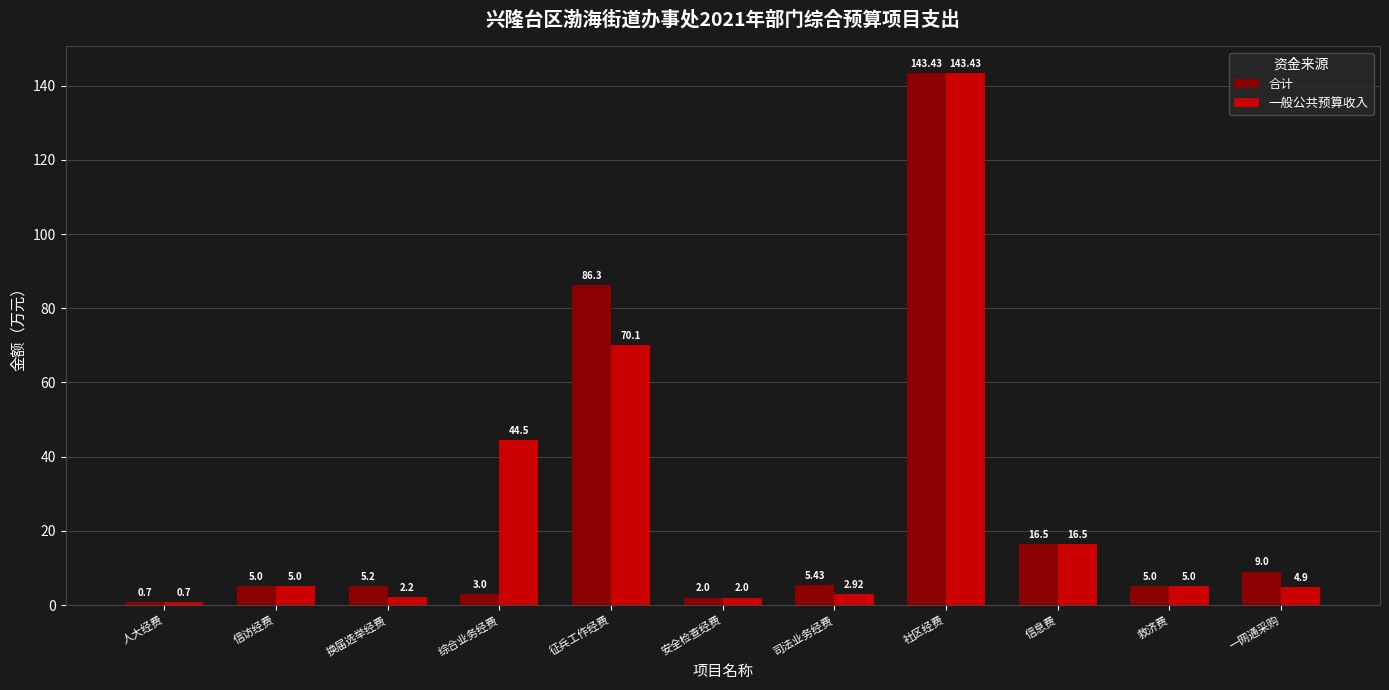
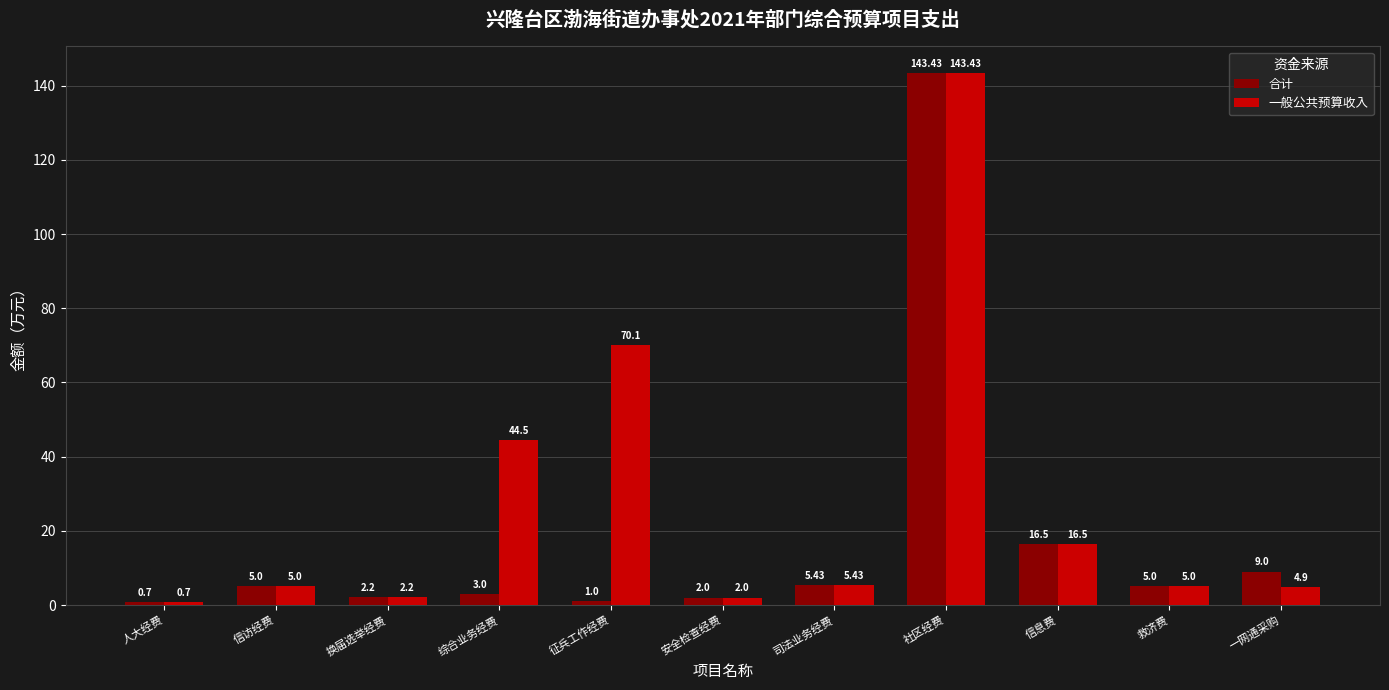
  {
    "合计": {
      "人大经费": 0.7,
      "信访经费": 5.0,
-     "换届选举经费": 5.2,
+     "换届选举经费": 2.2,
      "综合业务经费": 3.0,
-     "征兵工作经费": 86.3,
+     "征兵工作经费": 1.0,
      "安全检查经费": 2.0,
      "司法业务经费": 5.43,
      "社区经费": 143.43,
      "信息费": 16.5,
      "救济费": 5.0,
      "一网通采购": 9.0
    },
    "一般公共预算收入": {
      "人大经费": 0.7,
      "信访经费": 5.0,
      "换届选举经费": 2.2,
      "综合业务经费": 44.5,
      "征兵工作经费": 70.1,
      "安全检查经费": 2.0,
-     "司法业务经费": 2.92,
+     "司法业务经费": 5.43,
      "社区经费": 143.43,
      "信息费": 16.5,
      "救济费": 5.0,
      "一网通采购": 4.9
    }
  }
